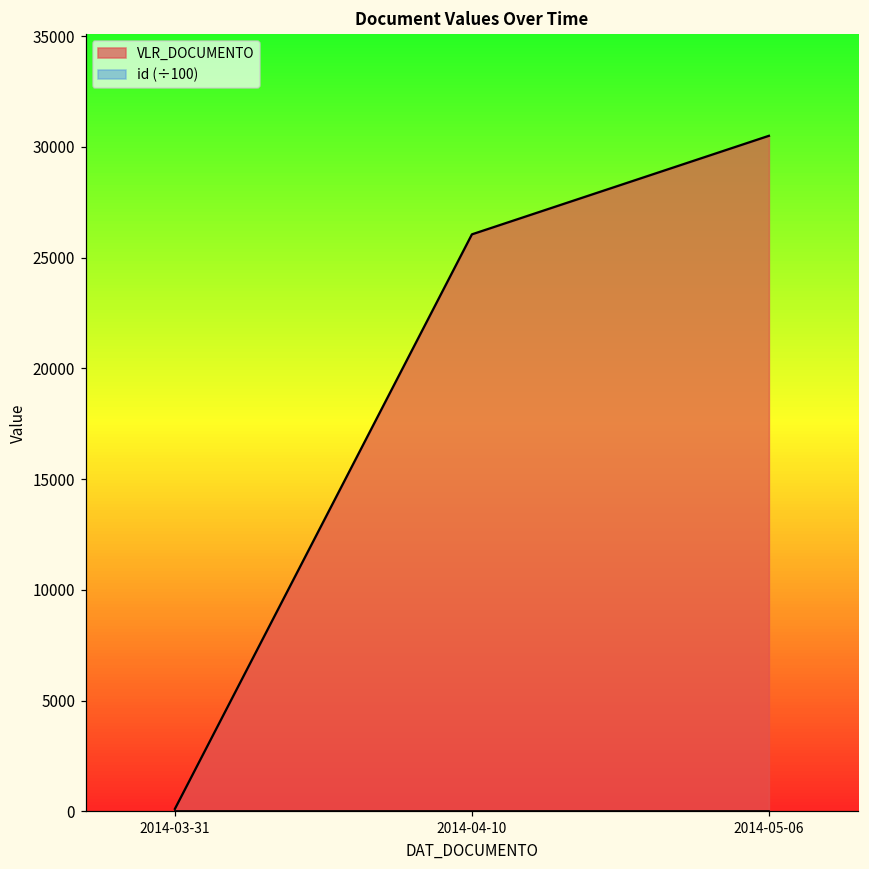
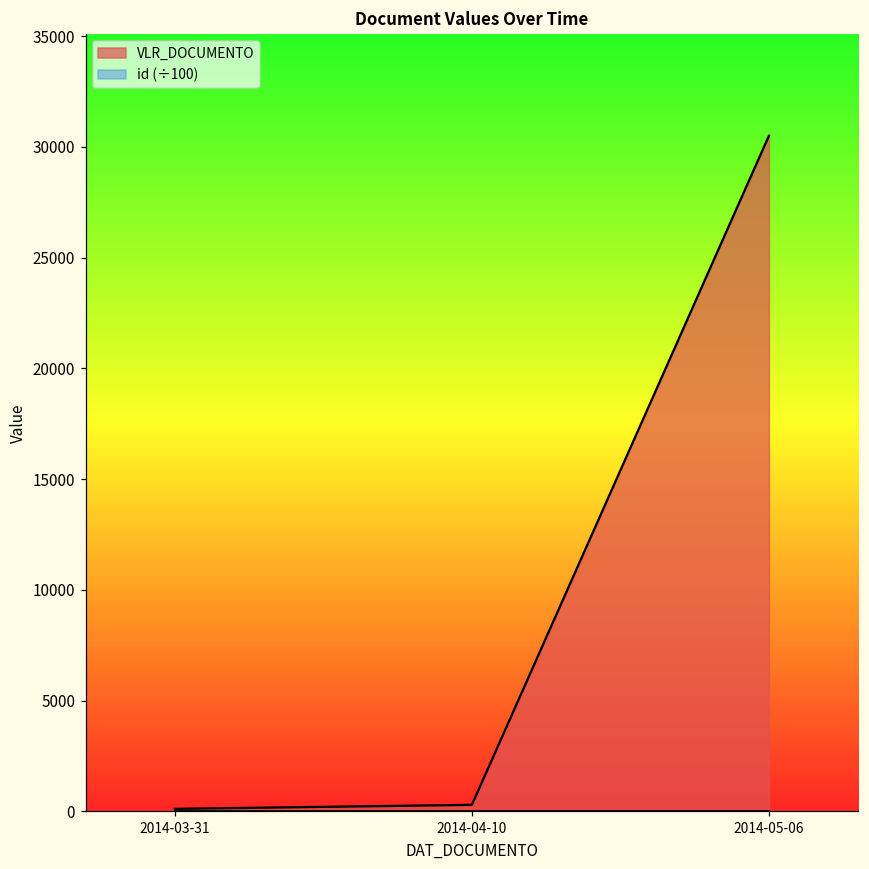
  {
    "VLR_DOCUMENTO": {
-     "2014-04-10": 26100,
+     "2014-04-10": 300,
      "2014-05-06": 30500
    },
    "id (÷100)": {
      "2014-04-10": 0,
      "2014-05-06": 0
    }
  }
